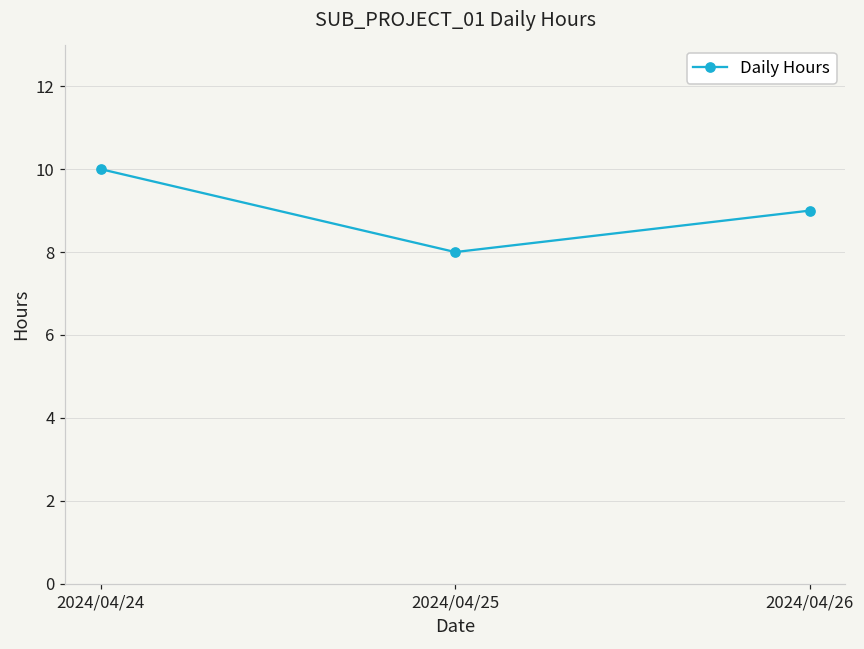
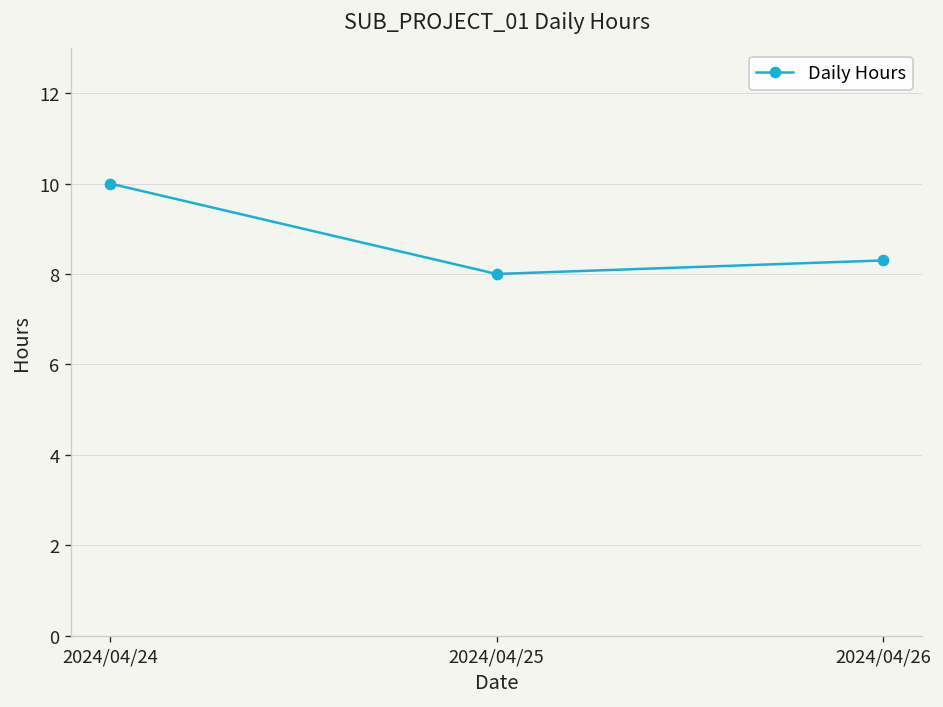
  {
    "2024/04/24": 10.0,
    "2024/04/25": 8.0,
-   "2024/04/26": 9.0
+   "2024/04/26": 8.3
  }
